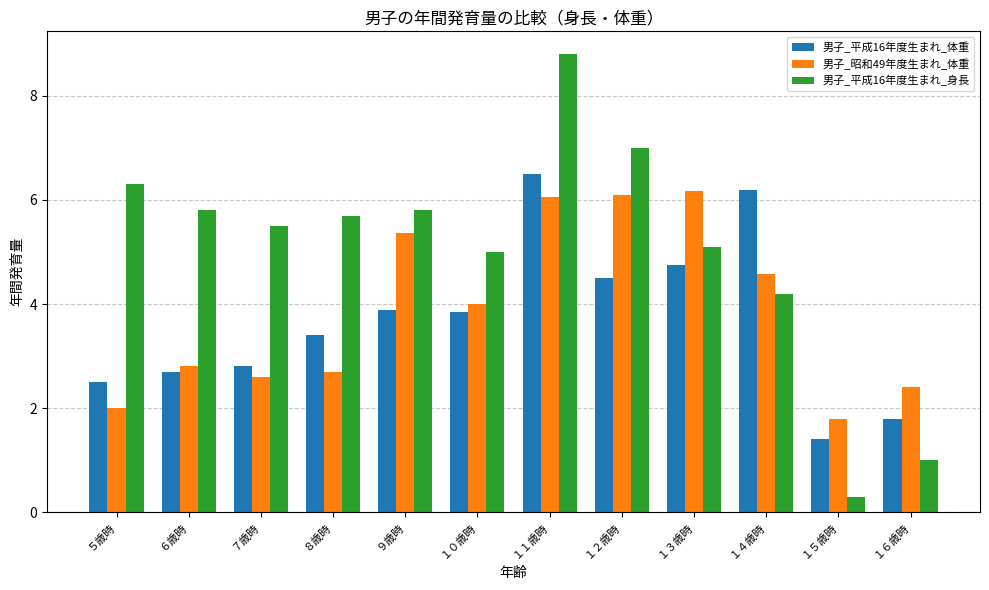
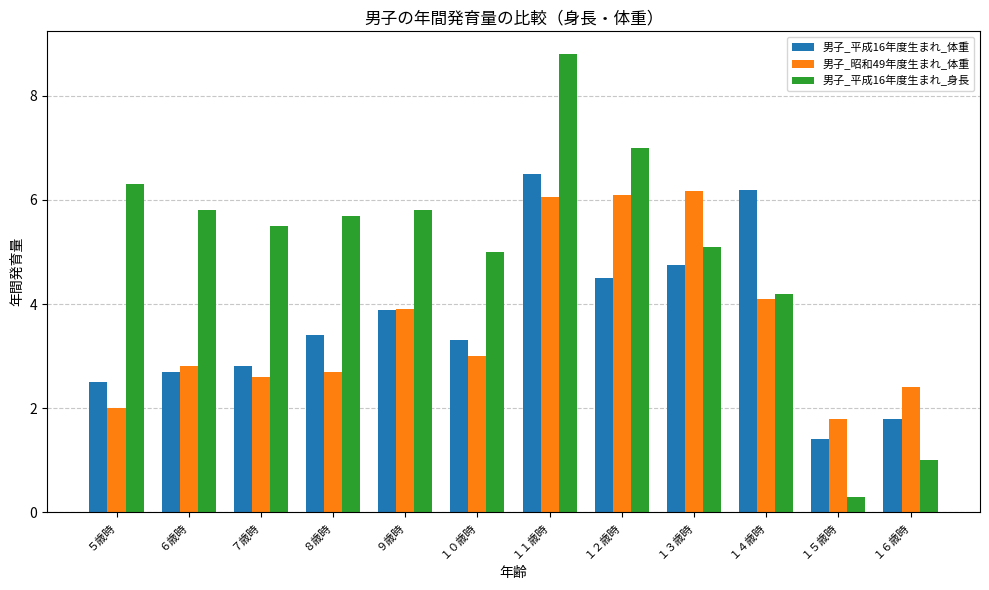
  {
    "男子_平成16年度生まれ_体重": {
      "５歳時": 2.5,
      "６歳時": 2.7,
      "７歳時": 2.8,
      "８歳時": 3.4,
      "９歳時": 3.9,
-     "１０歳時": 3.8,
+     "１０歳時": 3.3,
      "１１歳時": 6.5,
      "１２歳時": 4.5,
      "１３歳時": 4.7,
      "１４歳時": 6.2,
      "１５歳時": 1.4,
      "１６歳時": 1.8
    },
    "男子_昭和49年度生まれ_体重": {
      "５歳時": 2.0,
      "６歳時": 2.8,
      "７歳時": 2.6,
      "８歳時": 2.7,
-     "９歳時": 5.4,
-     "１０歳時": 4,
+     "９歳時": 3.9,
+     "１０歳時": 3,
      "１１歳時": 6.0,
      "１２歳時": 6.1,
      "１３歳時": 6.2,
-     "１４歳時": 4.6,
+     "１４歳時": 4.1,
      "１５歳時": 1.8,
      "１６歳時": 2.4
    },
    "男子_平成16年度生まれ_身長": {
      "５歳時": 6.3,
      "６歳時": 5.8,
      "７歳時": 5.5,
      "８歳時": 5.7,
      "９歳時": 5.8,
      "１０歳時": 5.0,
      "１１歳時": 8.8,
      "１２歳時": 7.0,
      "１３歳時": 5.1,
      "１４歳時": 4.2,
      "１５歳時": 0.3,
      "１６歳時": 1.0
    }
  }
